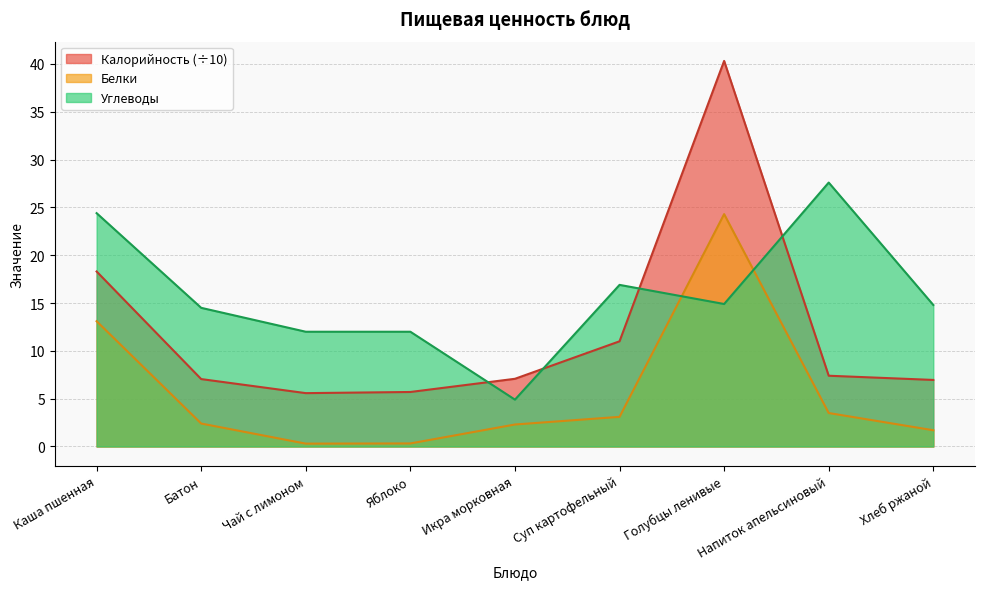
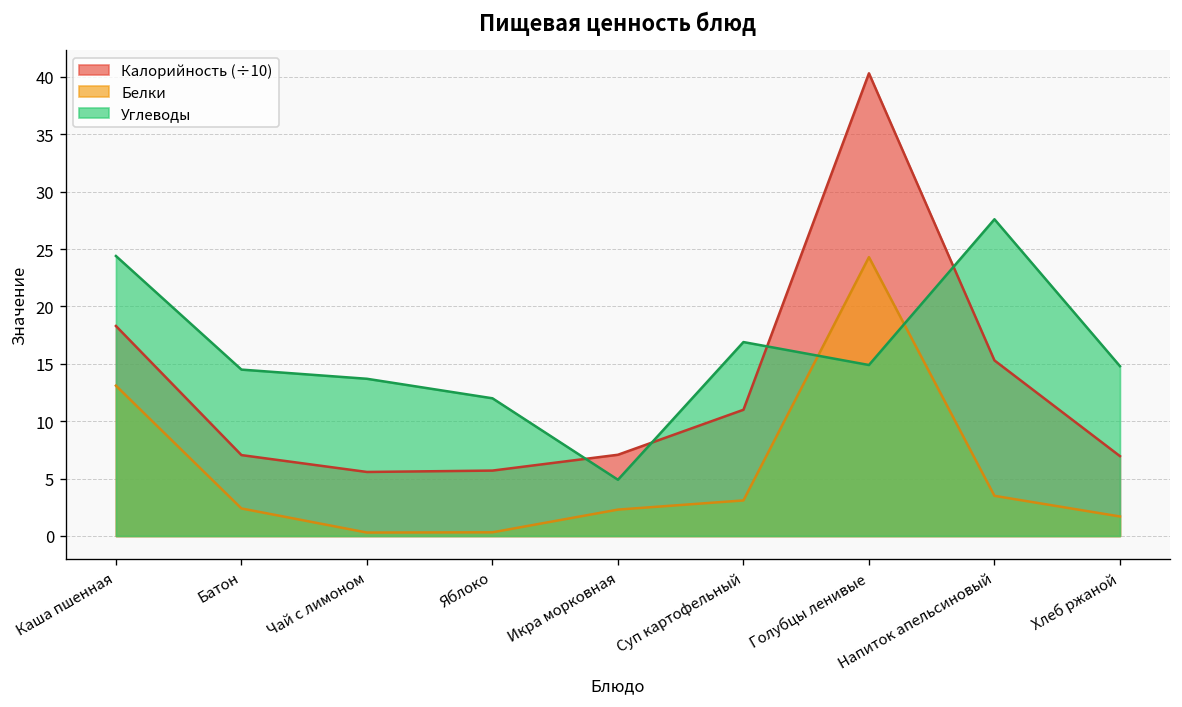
  {
    "Калорийность (÷10)": {
      "Каша пшенная": 18,
      "Батон": 7,
      "Чай с лимоном": 6,
      "Яблоко": 6,
      "Икра морковная": 7,
      "Суп картофельный": 11,
      "Голубцы ленивые": 40,
-     "Напиток апельсиновый": 7,
+     "Напиток апельсиновый": 15,
      "Хлеб ржаной": 7
    },
    "Белки": {
      "Каша пшенная": 13,
      "Батон": 2,
      "Чай с лимоном": 0,
      "Яблоко": 0,
      "Икра морковная": 2,
      "Суп картофельный": 3,
      "Голубцы ленивые": 24,
      "Напиток апельсиновый": 4,
      "Хлеб ржаной": 2
    },
    "Углеводы": {
      "Каша пшенная": 24,
      "Батон": 15,
-     "Чай с лимоном": 12,
+     "Чай с лимоном": 14,
      "Яблоко": 12,
      "Икра морковная": 5,
      "Суп картофельный": 17,
      "Голубцы ленивые": 15,
      "Напиток апельсиновый": 28,
      "Хлеб ржаной": 15
    }
  }
